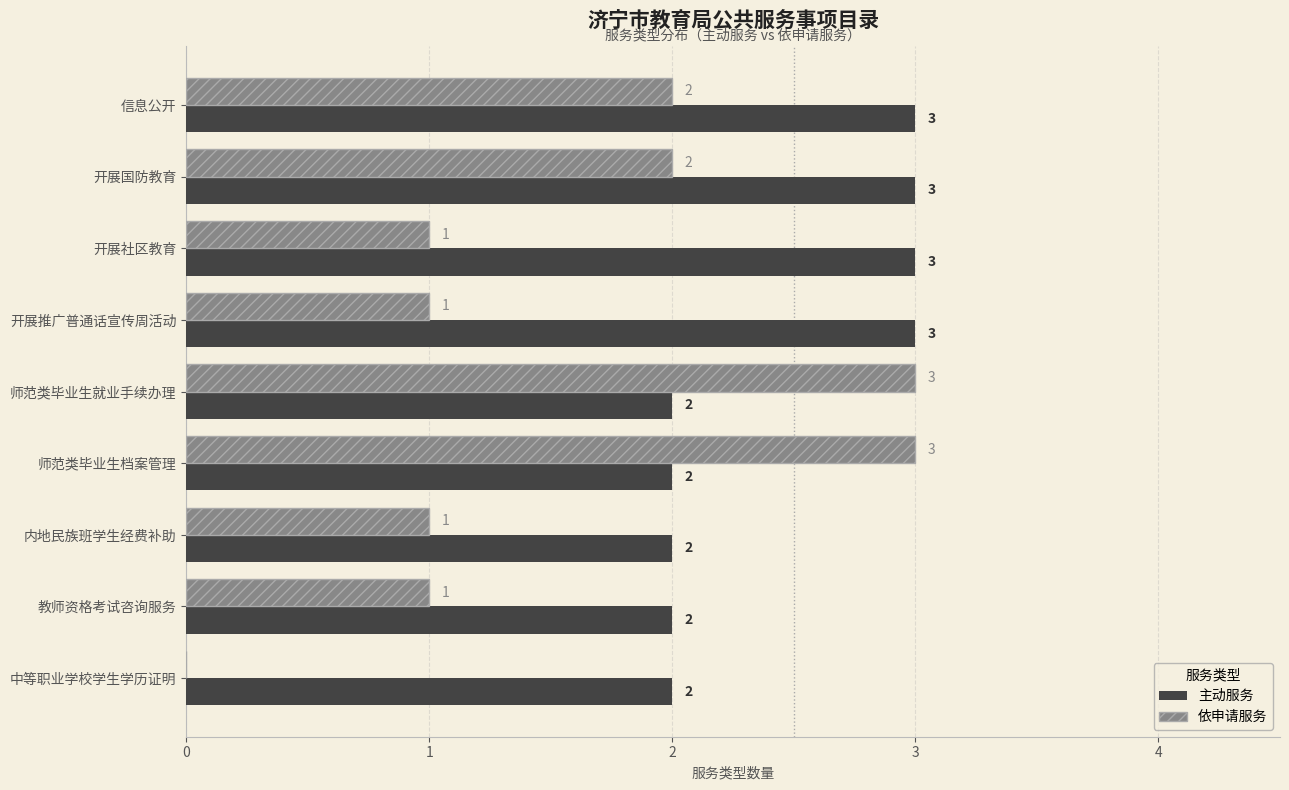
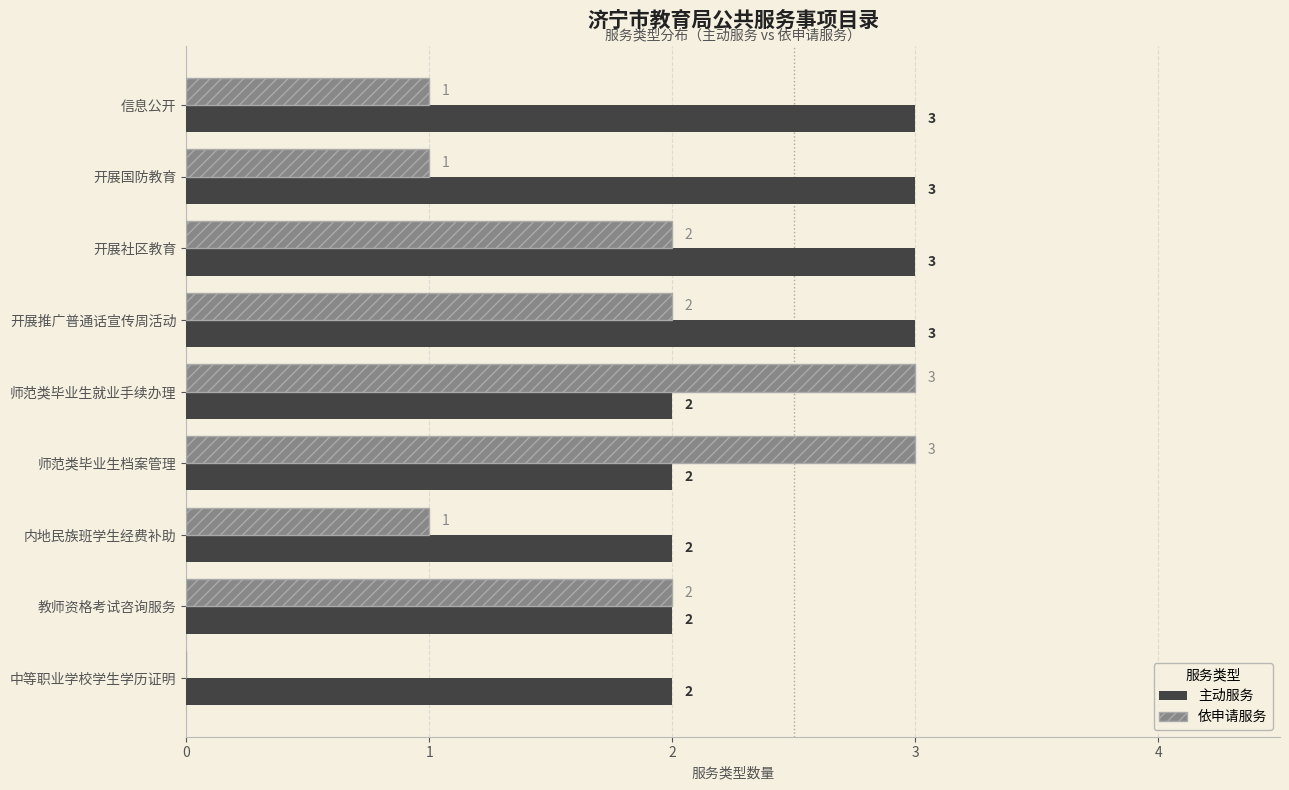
  {
    "主动服务": {
      "信息公开": 3,
      "开展国防教育": 3,
      "开展社区教育": 3,
      "开展推广普通话宣传周活动": 3,
      "师范类毕业生就业手续办理": 2,
      "师范类毕业生档案管理": 2,
      "内地民族班学生经费补助": 2,
      "教师资格考试咨询服务": 2,
      "中等职业学校学生学历证明": 2
    },
    "依申请服务": {
-     "信息公开": 2,
-     "开展国防教育": 2,
-     "开展社区教育": 1,
-     "开展推广普通话宣传周活动": 1,
+     "信息公开": 1,
+     "开展国防教育": 1,
+     "开展社区教育": 2,
+     "开展推广普通话宣传周活动": 2,
      "师范类毕业生就业手续办理": 3,
      "师范类毕业生档案管理": 3,
      "内地民族班学生经费补助": 1,
-     "教师资格考试咨询服务": 1
+     "教师资格考试咨询服务": 2
    }
  }
